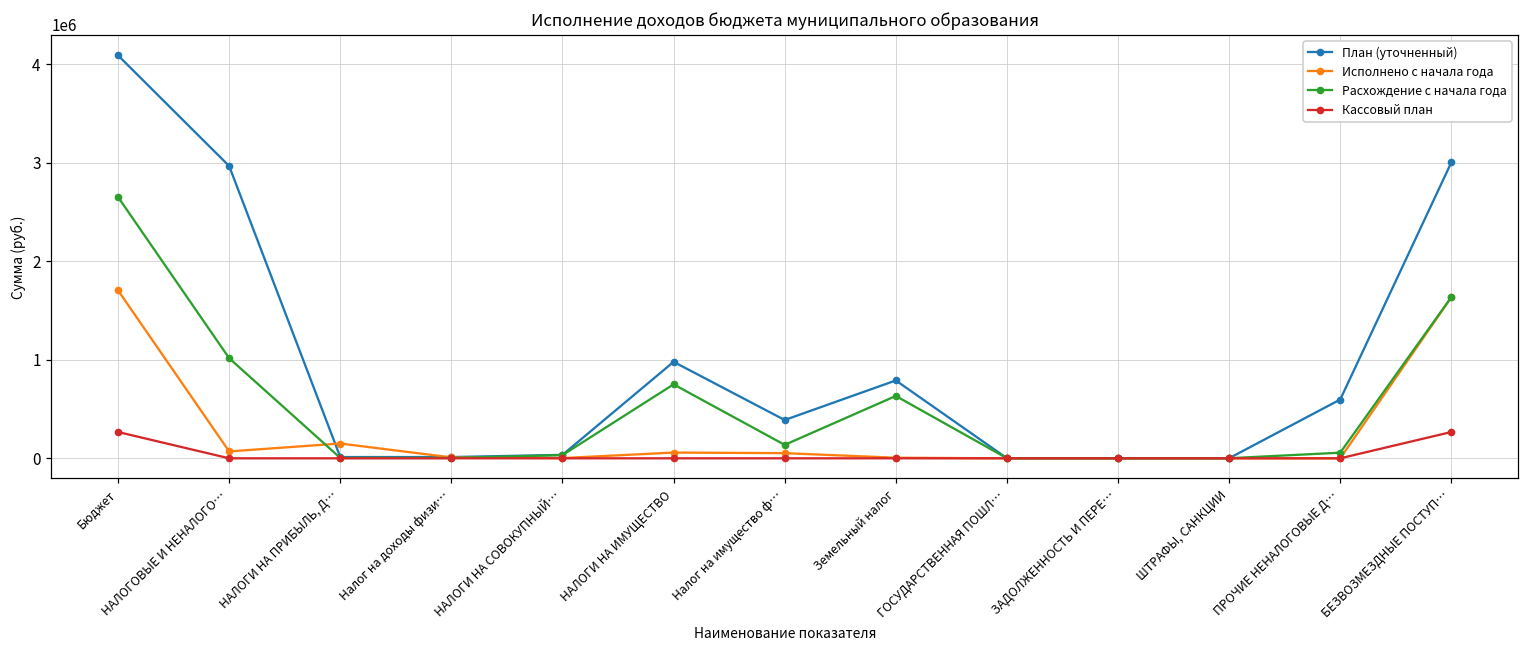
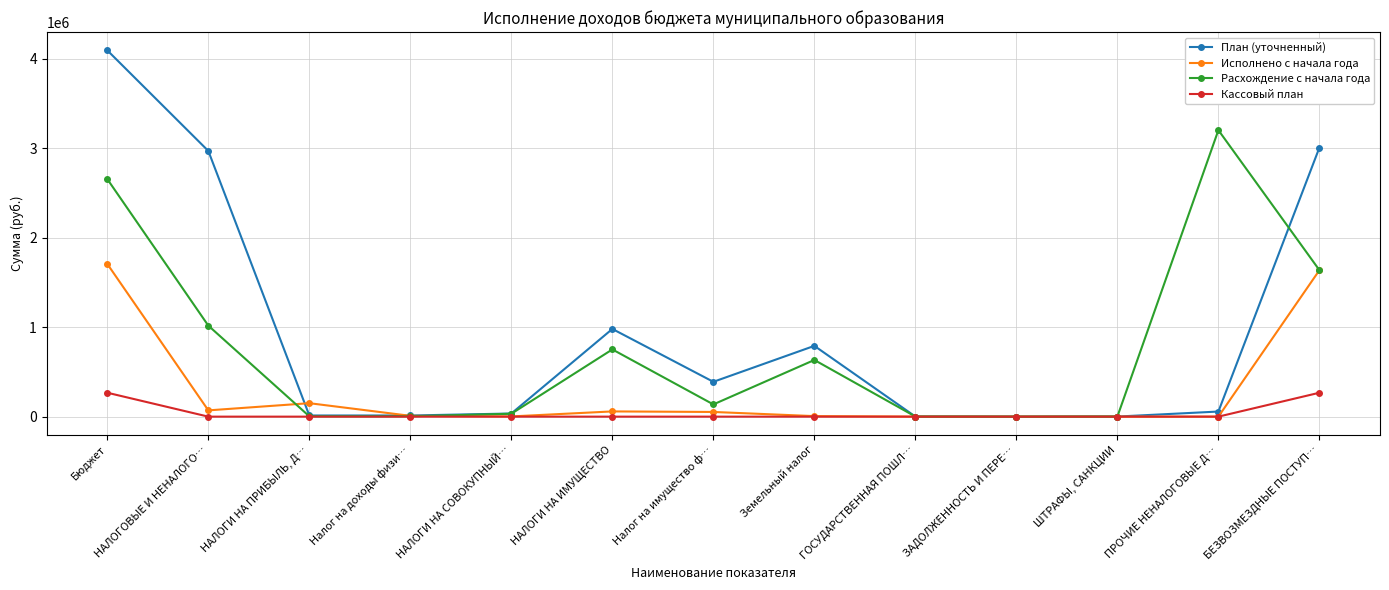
  {
    "План (уточненный)": {
      "Бюджет": 4100000,
      "НАЛОГОВЫЕ И НЕНАЛОГО…": 3000000,
      "НАЛОГИ НА ИМУЩЕСТВО": 1000000,
      "Налог на имущество ф…": 400000,
      "Земельный налог": 800000,
-     "ПРОЧИЕ НЕНАЛОГОВЫЕ Д…": 600000,
+     "ПРОЧИЕ НЕНАЛОГОВЫЕ Д…": 100000,
      "БЕЗВОЗМЕЗДНЫЕ ПОСТУП…": 3000000
    },
    "Исполнено с начала года": {
      "Бюджет": 1700000,
      "НАЛОГОВЫЕ И НЕНАЛОГО…": 100000,
      "НАЛОГИ НА ПРИБЫЛЬ, Д…": 200000,
      "НАЛОГИ НА ИМУЩЕСТВО": 100000,
      "Налог на имущество ф…": 100000
    },
    "Расхождение с начала года": {
      "Бюджет": 2700000,
      "НАЛОГОВЫЕ И НЕНАЛОГО…": 1000000,
      "НАЛОГИ НА ИМУЩЕСТВО": 800000,
      "Налог на имущество ф…": 100000,
      "Земельный налог": 600000,
-     "ПРОЧИЕ НЕНАЛОГОВЫЕ Д…": 100000
+     "ПРОЧИЕ НЕНАЛОГОВЫЕ Д…": 3200000
    },
    "Кассовый план": {
      "Бюджет": 300000,
      "НАЛОГОВЫЕ И НЕНАЛОГО…": 0,
      "НАЛОГИ НА ИМУЩЕСТВО": 0,
      "Налог на имущество ф…": 0,
      "БЕЗВОЗМЕЗДНЫЕ ПОСТУП…": 300000
    }
  }
